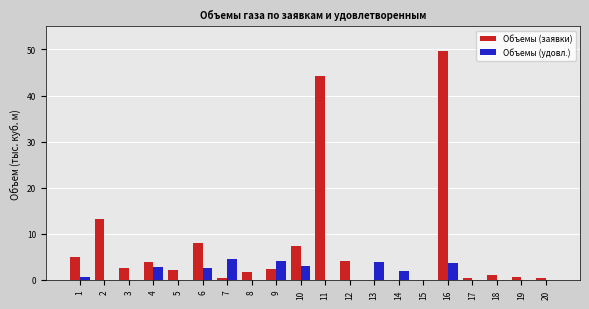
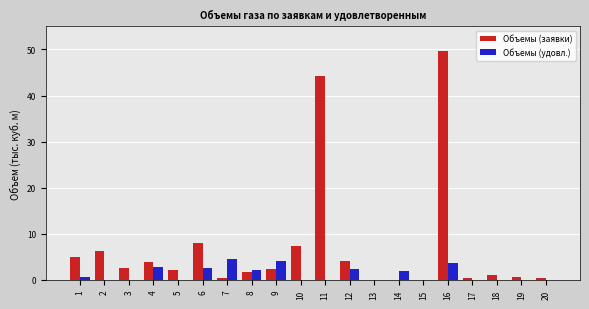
  {
    "Объемы (заявки)": {
      "1": 5,
-     "2": 13,
+     "2": 6,
      "3": 3,
      "4": 4,
      "5": 2,
      "6": 8,
      "8": 2,
      "9": 2,
      "10": 7,
      "11": 44,
      "12": 4,
      "16": 50,
      "18": 1,
      "19": 1
    },
    "Объемы (удовл.)": {
      "1": 1,
      "2": 0,
      "3": 0,
      "4": 3,
      "5": 0,
      "6": 3,
      "7": 5,
-     "8": 0,
+     "8": 2,
      "9": 4,
-     "10": 3,
+     "10": 0,
      "11": 0,
-     "12": 0,
-     "13": 4,
+     "12": 2,
+     "13": 0,
      "14": 2,
      "15": 0,
      "16": 4,
      "17": 0,
      "18": 0,
      "19": 0,
      "20": 0
    }
  }
